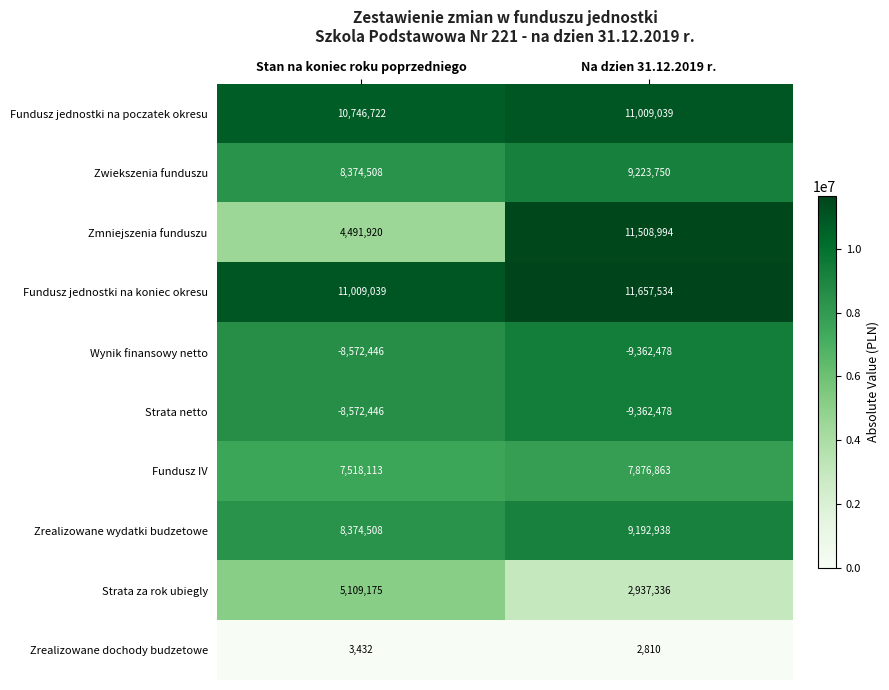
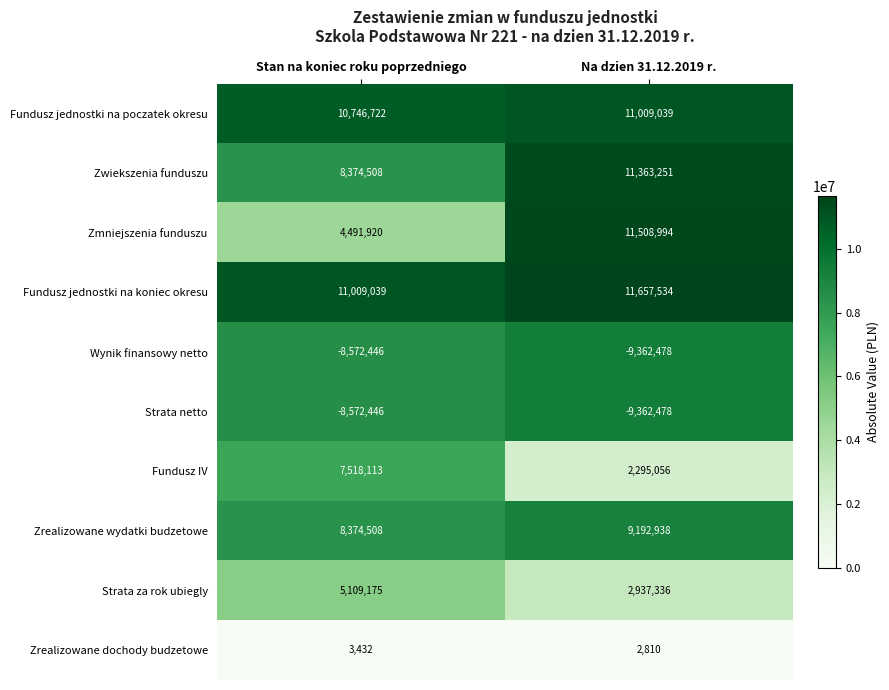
  {
    "Fundusz jednostki na poczatek okresu": {
      "Stan na koniec roku poprzedniego": "10,746,722",
      "Na dzien 31.12.2019 r.": "11,009,039"
    },
    "Zwiekszenia funduszu": {
      "Stan na koniec roku poprzedniego": "8,374,508",
-     "Na dzien 31.12.2019 r.": "9,223,750"
+     "Na dzien 31.12.2019 r.": "11,363,251"
    },
    "Zmniejszenia funduszu": {
      "Stan na koniec roku poprzedniego": "4,491,920",
      "Na dzien 31.12.2019 r.": "11,508,994"
    },
    "Fundusz jednostki na koniec okresu": {
      "Stan na koniec roku poprzedniego": "11,009,039",
      "Na dzien 31.12.2019 r.": "11,657,534"
    },
    "Wynik finansowy netto": {
      "Stan na koniec roku poprzedniego": "-8,572,446",
      "Na dzien 31.12.2019 r.": "-9,362,478"
    },
    "Strata netto": {
      "Stan na koniec roku poprzedniego": "-8,572,446",
      "Na dzien 31.12.2019 r.": "-9,362,478"
    },
    "Fundusz IV": {
      "Stan na koniec roku poprzedniego": "7,518,113",
-     "Na dzien 31.12.2019 r.": "7,876,863"
+     "Na dzien 31.12.2019 r.": "2,295,056"
    },
    "Zrealizowane wydatki budzetowe": {
      "Stan na koniec roku poprzedniego": "8,374,508",
      "Na dzien 31.12.2019 r.": "9,192,938"
    },
    "Strata za rok ubiegly": {
      "Stan na koniec roku poprzedniego": "5,109,175",
      "Na dzien 31.12.2019 r.": "2,937,336"
    },
    "Zrealizowane dochody budzetowe": {
      "Stan na koniec roku poprzedniego": "3,432",
      "Na dzien 31.12.2019 r.": "2,810"
    }
  }
